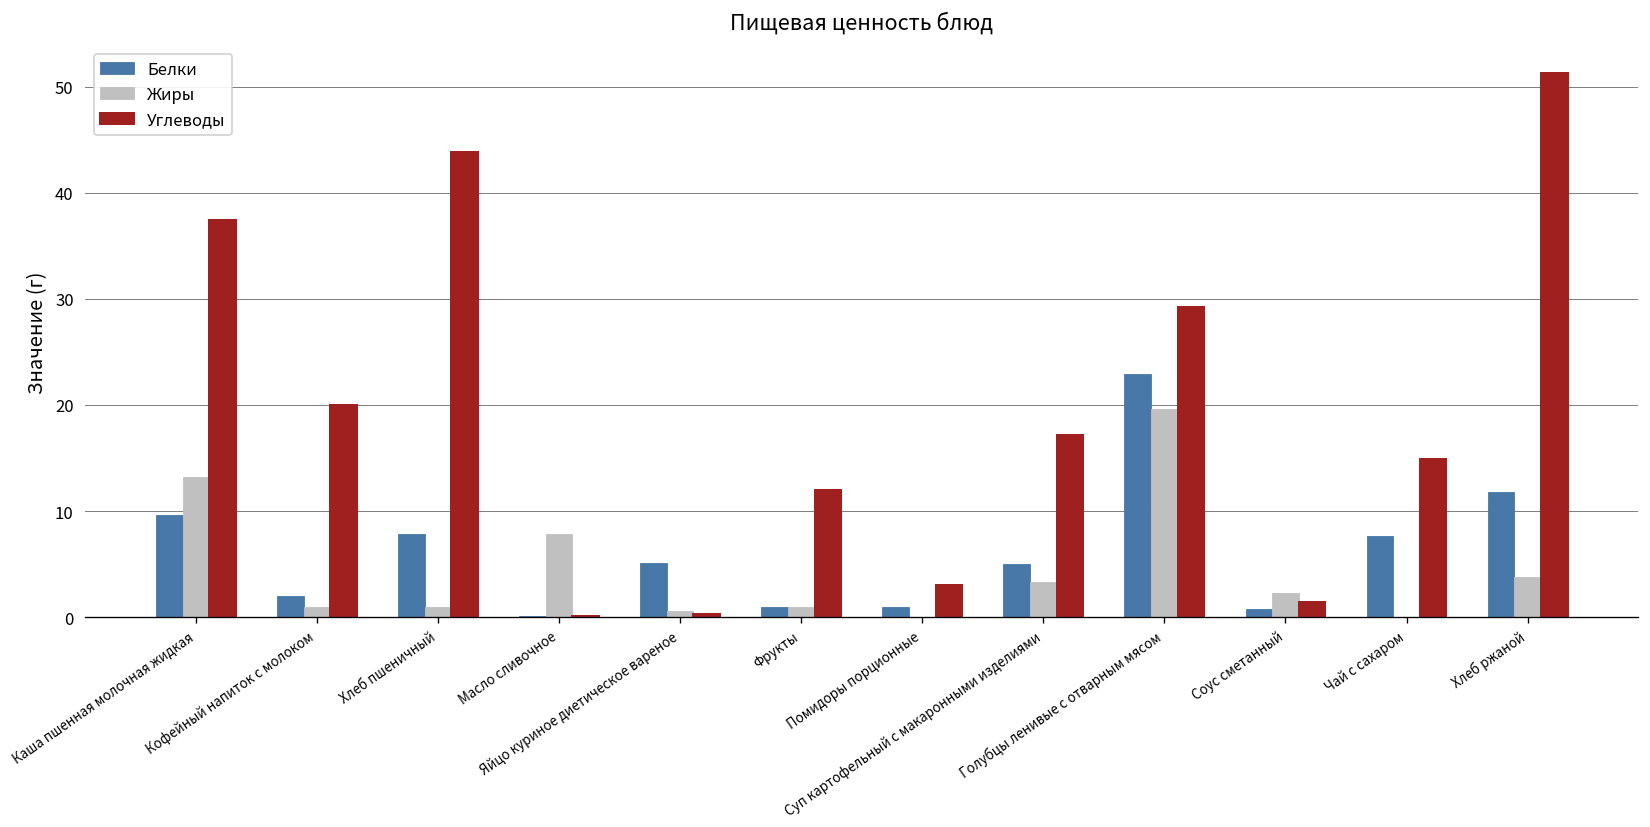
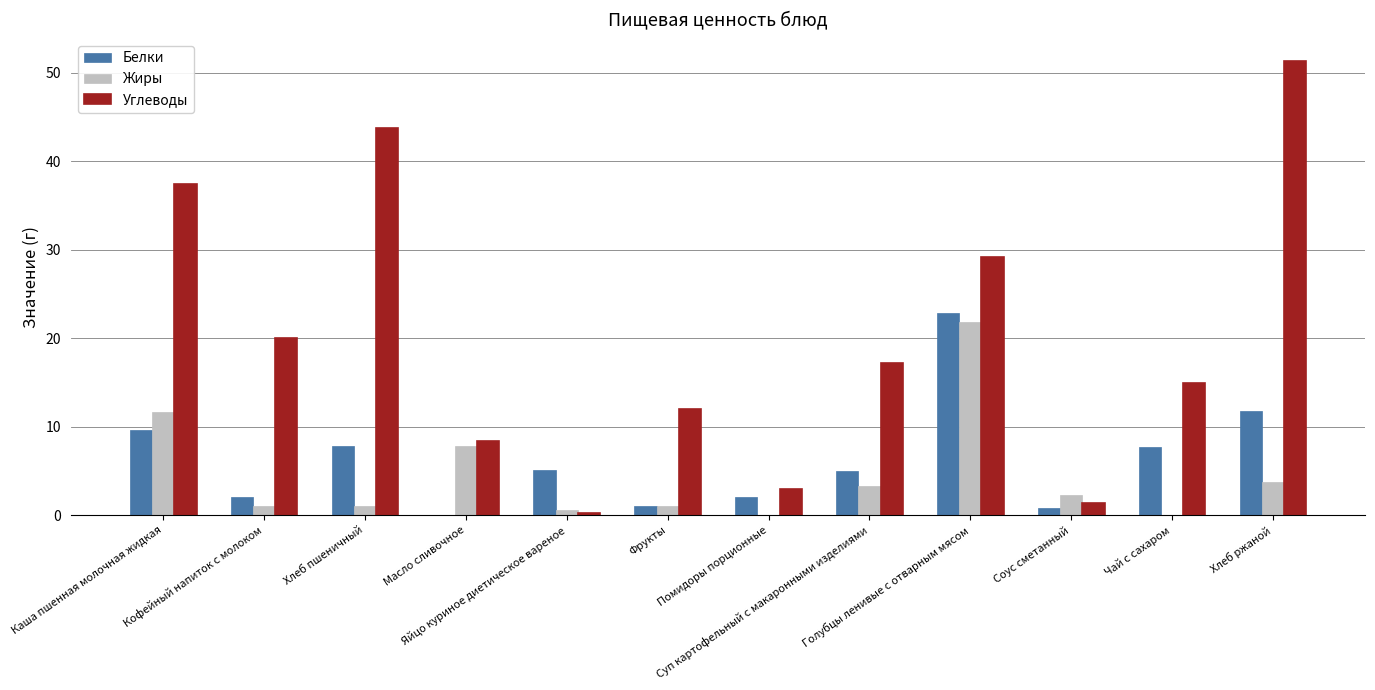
  {
    "Белки": {
      "Каша пшенная молочная жидкая": 10,
      "Кофейный напиток с молоком": 2,
      "Хлеб пшеничный": 8,
      "Яйцо куриное диетическое вареное": 5,
      "Фрукты": 1,
-     "Помидоры порционные": 1,
+     "Помидоры порционные": 2,
      "Суп картофельный с макаронными изделиями": 5,
      "Голубцы ленивые с отварным мясом": 23,
      "Соус сметанный": 1,
      "Чай с сахаром": 8,
      "Хлеб ржаной": 12
    },
    "Жиры": {
-     "Каша пшенная молочная жидкая": 13,
+     "Каша пшенная молочная жидкая": 12,
      "Кофейный напиток с молоком": 1,
      "Хлеб пшеничный": 1,
      "Масло сливочное": 8,
      "Яйцо куриное диетическое вареное": 1,
      "Фрукты": 1,
      "Помидоры порционные": 0,
      "Суп картофельный с макаронными изделиями": 3,
-     "Голубцы ленивые с отварным мясом": 20,
+     "Голубцы ленивые с отварным мясом": 22,
      "Соус сметанный": 2,
      "Чай с сахаром": 0,
      "Хлеб ржаной": 4
    },
    "Углеводы": {
      "Каша пшенная молочная жидкая": 37,
      "Кофейный напиток с молоком": 20,
      "Хлеб пшеничный": 44,
-     "Масло сливочное": 0,
+     "Масло сливочное": 8,
      "Фрукты": 12,
      "Помидоры порционные": 3,
      "Суп картофельный с макаронными изделиями": 17,
      "Голубцы ленивые с отварным мясом": 29,
      "Соус сметанный": 1,
      "Чай с сахаром": 15,
      "Хлеб ржаной": 51
    }
  }
